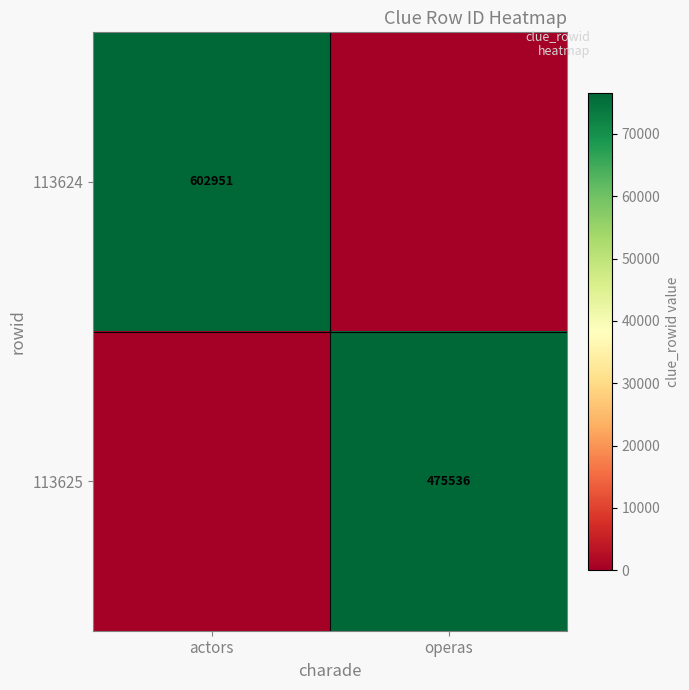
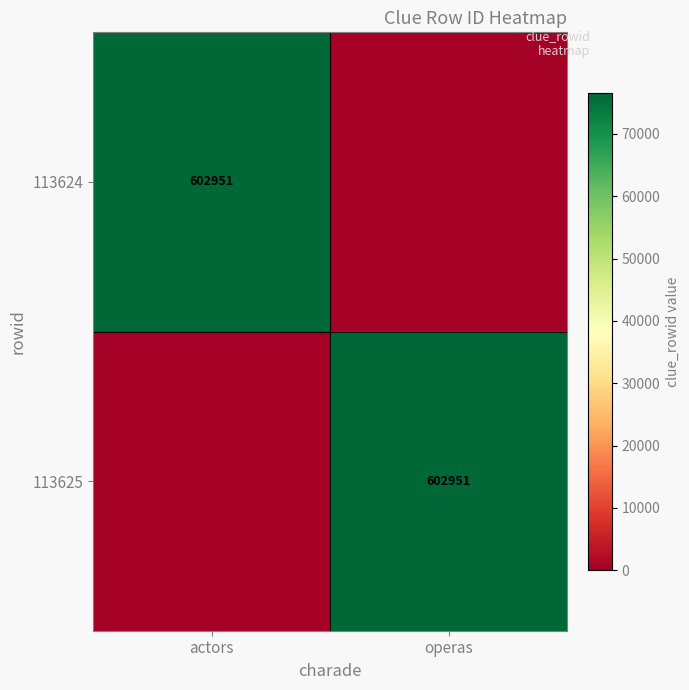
  {
    "113624": {
      "actors": 602951
    },
    "113625": {
-     "operas": 475536
+     "operas": 602951
    }
  }
